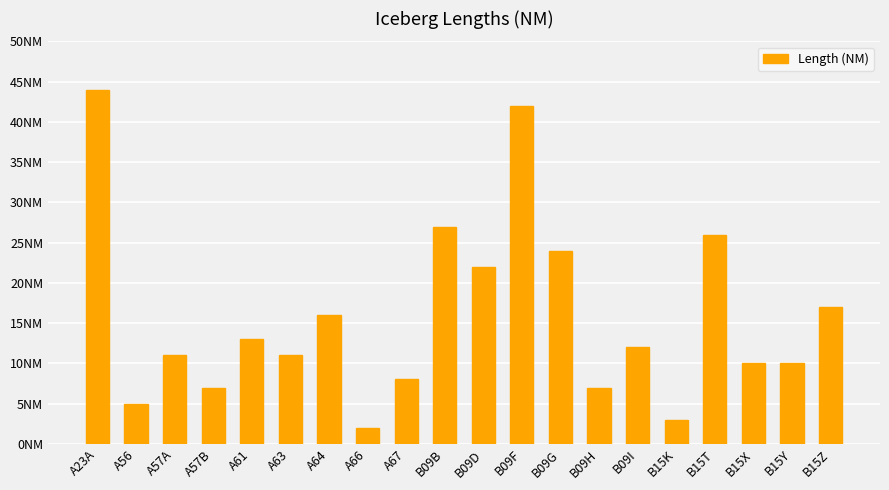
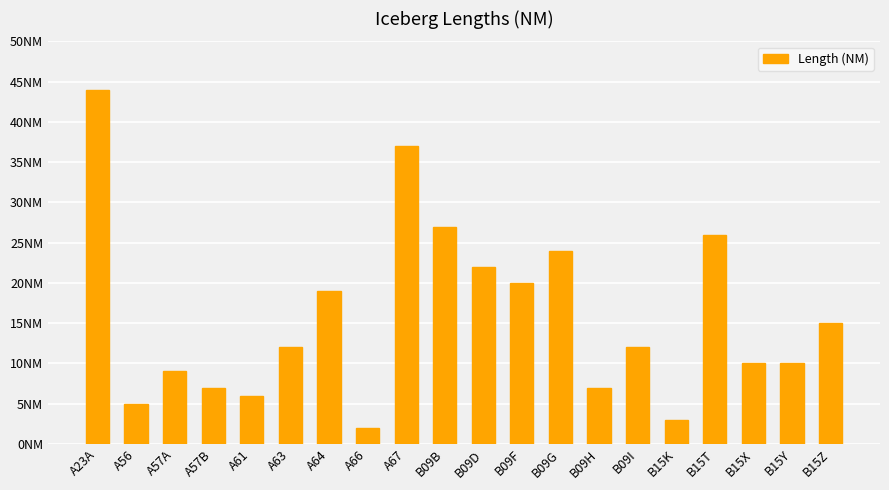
  {
    "A23A": "44NM",
    "A56": "5NM",
-   "A57A": "11NM",
+   "A57A": "9NM",
    "A57B": "7NM",
-   "A61": "13NM",
-   "A63": "11NM",
-   "A64": "16NM",
+   "A61": "6NM",
+   "A63": "12NM",
+   "A64": "19NM",
    "A66": "2NM",
-   "A67": "8NM",
+   "A67": "37NM",
    "B09B": "27NM",
    "B09D": "22NM",
-   "B09F": "42NM",
+   "B09F": "20NM",
    "B09G": "24NM",
    "B09H": "7NM",
    "B09I": "12NM",
    "B15K": "3NM",
    "B15T": "26NM",
    "B15X": "10NM",
    "B15Y": "10NM",
-   "B15Z": "17NM"
+   "B15Z": "15NM"
  }
